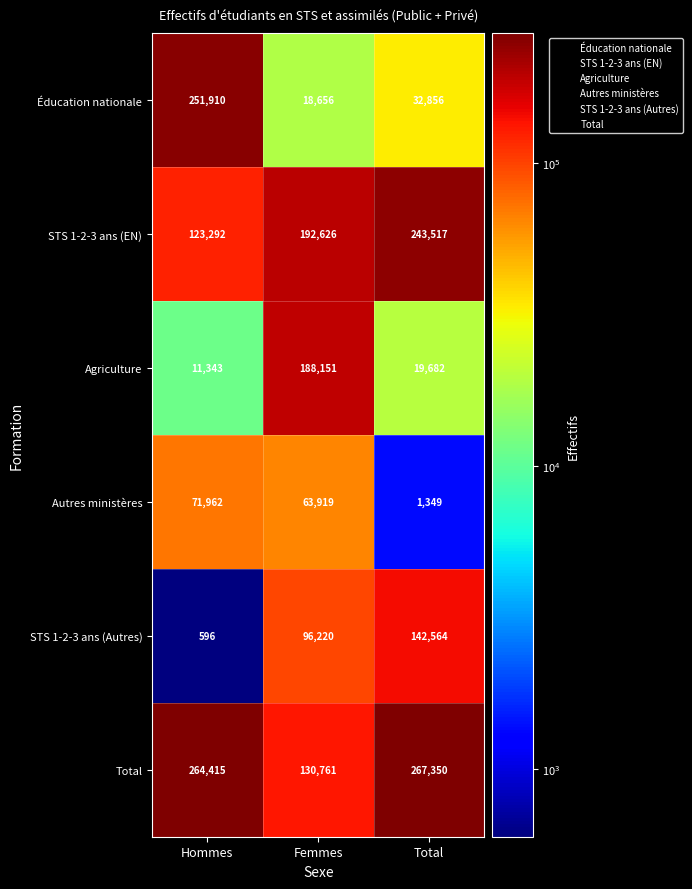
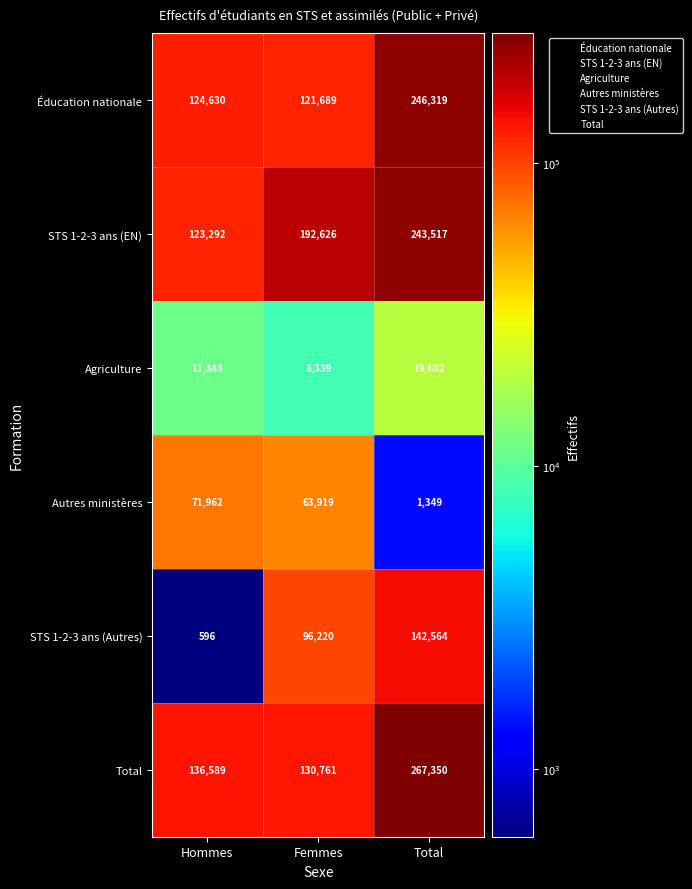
  {
    "Éducation nationale": {
-     "Hommes": "251,910",
-     "Femmes": "18,656",
-     "Total": "32,856"
+     "Hommes": "124,630",
+     "Femmes": "121,689",
+     "Total": "246,319"
    },
    "STS 1-2-3 ans (EN)": {
      "Hommes": "123,292",
      "Femmes": "192,626",
      "Total": "243,517"
    },
    "Agriculture": {
      "Hommes": "11,343",
-     "Femmes": "188,151",
+     "Femmes": "8,339",
      "Total": "19,682"
    },
    "Autres ministères": {
      "Hommes": "71,962",
      "Femmes": "63,919",
      "Total": "1,349"
    },
    "STS 1-2-3 ans (Autres)": {
      "Hommes": "596",
      "Femmes": "96,220",
      "Total": "142,564"
    },
    "Total": {
-     "Hommes": "264,415",
+     "Hommes": "136,589",
      "Femmes": "130,761",
      "Total": "267,350"
    }
  }
